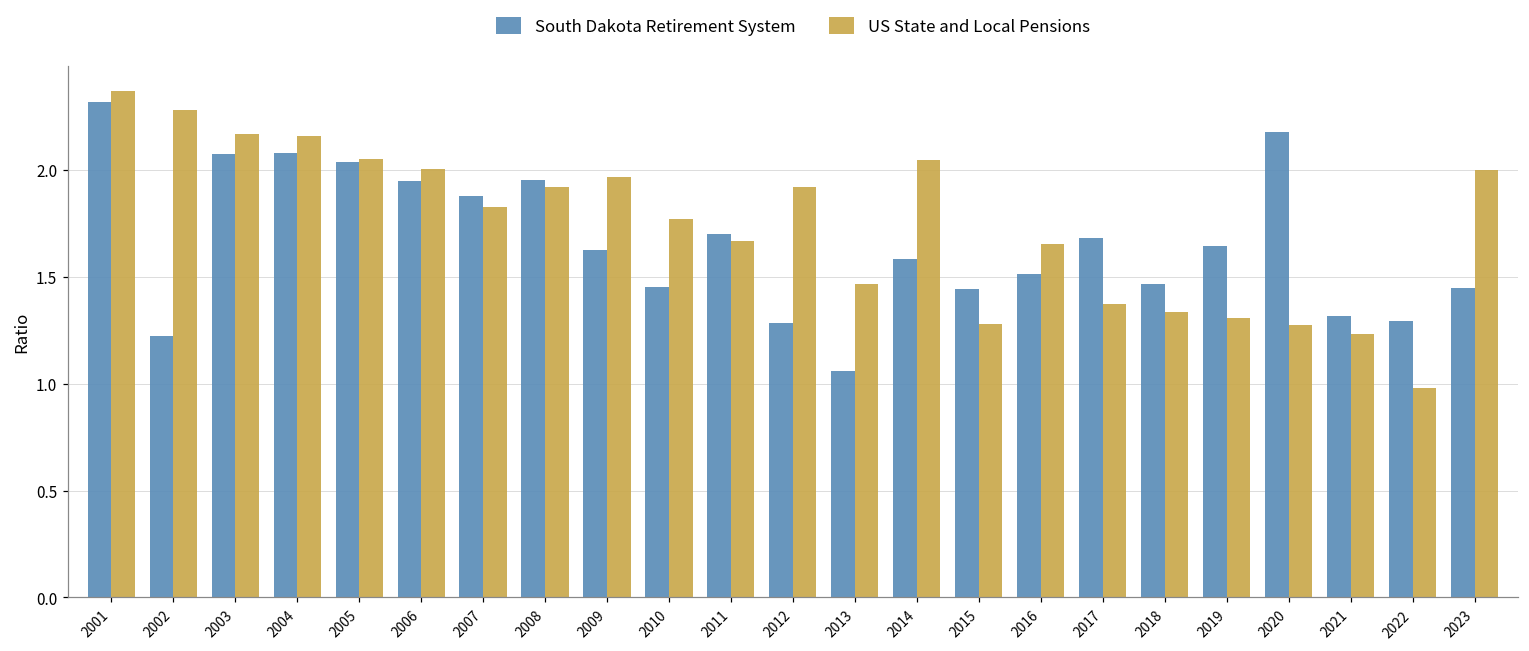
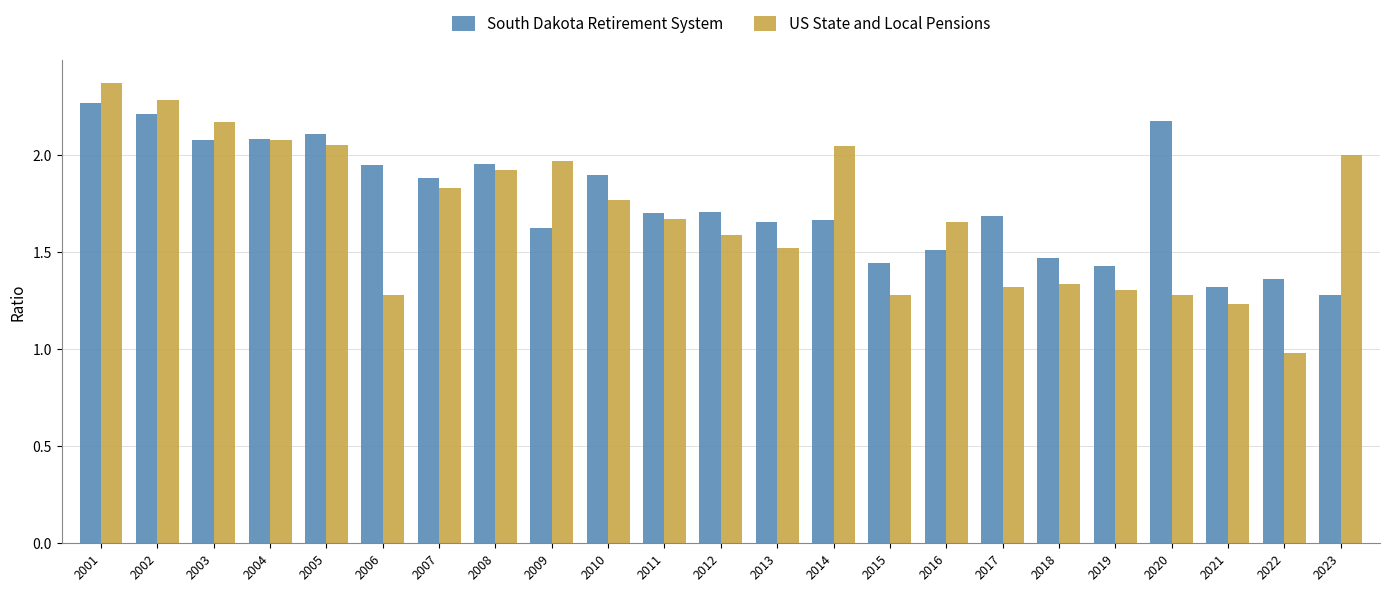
  {
    "South Dakota Retirement System": {
-     "2001": 2.32,
-     "2002": 1.22,
+     "2001": 2.27,
+     "2002": 2.21,
      "2003": 2.08,
      "2004": 2.08,
-     "2005": 2.04,
+     "2005": 2.10,
      "2006": 1.95,
      "2007": 1.88,
      "2008": 1.95,
      "2009": 1.62,
-     "2010": 1.45,
+     "2010": 1.90,
      "2011": 1.70,
-     "2012": 1.28,
-     "2013": 1.06,
-     "2014": 1.59,
+     "2012": 1.71,
+     "2013": 1.65,
+     "2014": 1.67,
      "2015": 1.44,
      "2016": 1.51,
      "2017": 1.68,
      "2018": 1.47,
-     "2019": 1.65,
+     "2019": 1.43,
      "2020": 2.18,
      "2021": 1.32,
-     "2022": 1.29,
-     "2023": 1.45
+     "2022": 1.36,
+     "2023": 1.28
    },
    "US State and Local Pensions": {
      "2001": 2.37,
      "2002": 2.28,
      "2003": 2.17,
-     "2004": 2.16,
+     "2004": 2.07,
      "2005": 2.05,
-     "2006": 2.00,
+     "2006": 1.28,
      "2007": 1.83,
      "2008": 1.92,
      "2009": 1.97,
      "2010": 1.77,
      "2011": 1.67,
-     "2012": 1.92,
-     "2013": 1.47,
+     "2012": 1.59,
+     "2013": 1.52,
      "2014": 2.04,
      "2015": 1.28,
      "2016": 1.65,
-     "2017": 1.37,
+     "2017": 1.32,
      "2018": 1.34,
      "2019": 1.31,
      "2020": 1.28,
      "2021": 1.23,
      "2022": 0.98,
      "2023": 2.00
    }
  }
